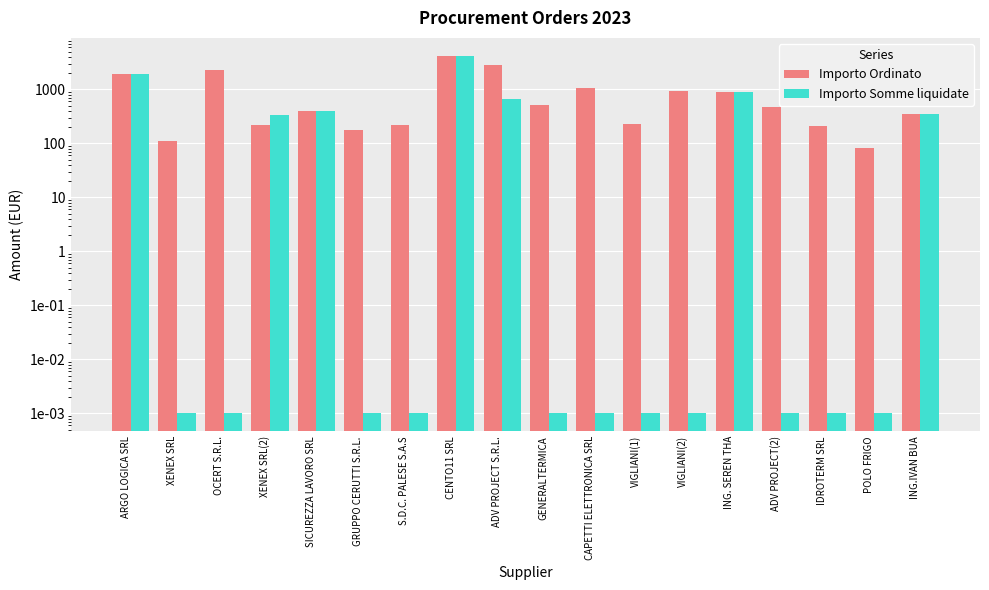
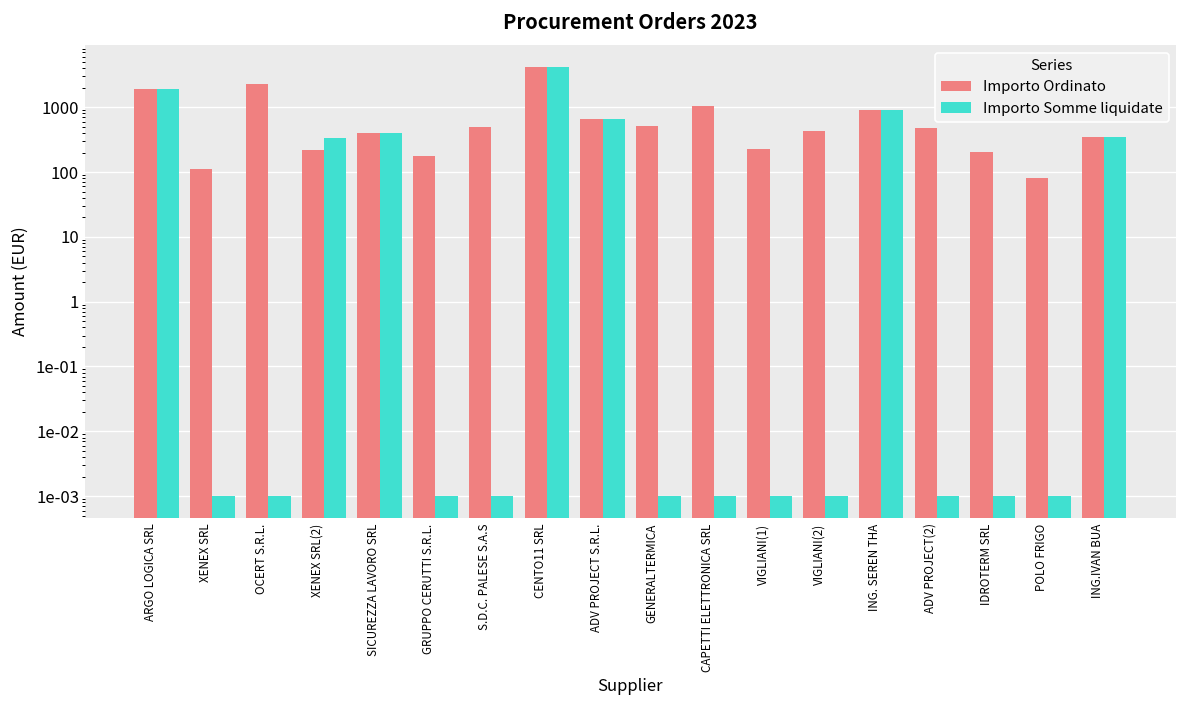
  {
    "Importo Ordinato": {
      "ARGO LOGICA SRL": 1900,
      "XENEX SRL": 110,
      "OCERT S.R.L.": 2300,
      "XENEX SRL(2)": 220,
      "SICUREZZA LAVORO SRL": 400,
      "GRUPPO CERUTTI S.R.L.": 180,
-     "S.D.C. PALESE S.A.S": 220,
+     "S.D.C. PALESE S.A.S": 500,
      "CENTO11 SRL": 4000,
-     "ADV PROJECT S.R.L.": 3000,
+     "ADV PROJECT S.R.L.": 700,
      "GENERALTERMICA": 500,
      "CAPETTI ELETTRONICA SRL": 1100,
      "VIGLIANI(1)": 230,
-     "VIGLIANI(2)": 900,
+     "VIGLIANI(2)": 400,
      "ING. SEREN THA": 900,
      "ADV PROJECT(2)": 500,
      "IDROTERM SRL": 210,
      "POLO FRIGO": 80,
      "ING.IVAN BUA": 400
    },
    "Importo Somme liquidate": {
      "ARGO LOGICA SRL": 1900,
      "XENEX SRL": 0.0010,
      "OCERT S.R.L.": 0.0010,
      "XENEX SRL(2)": 300,
      "SICUREZZA LAVORO SRL": 400,
      "GRUPPO CERUTTI S.R.L.": 0.0010,
      "S.D.C. PALESE S.A.S": 0.0010,
      "CENTO11 SRL": 4000,
      "ADV PROJECT S.R.L.": 700,
      "GENERALTERMICA": 0.0010,
      "CAPETTI ELETTRONICA SRL": 0.0010,
      "VIGLIANI(1)": 0.0010,
      "VIGLIANI(2)": 0.0010,
      "ING. SEREN THA": 900,
      "ADV PROJECT(2)": 0.0010,
      "IDROTERM SRL": 0.0010,
      "POLO FRIGO": 0.0010,
      "ING.IVAN BUA": 400
    }
  }
